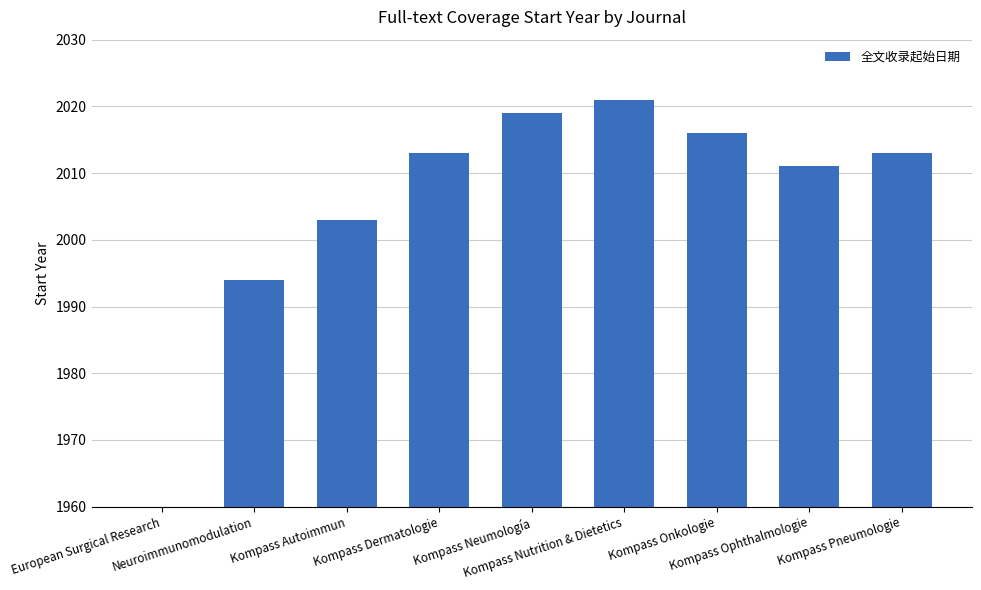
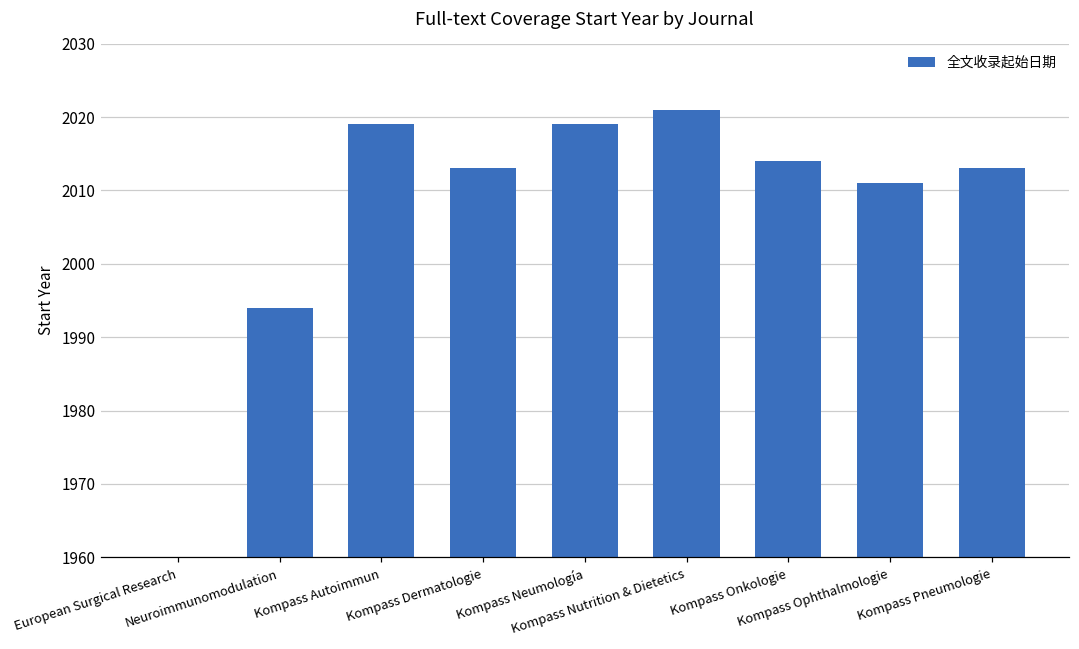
  {
    "Neuroimmunomodulation": 1994,
-   "Kompass Autoimmun": 2003,
+   "Kompass Autoimmun": 2019,
    "Kompass Dermatologie": 2013,
    "Kompass Neumología": 2019,
    "Kompass Nutrition & Dietetics": 2021,
-   "Kompass Onkologie": 2016,
+   "Kompass Onkologie": 2014,
    "Kompass Ophthalmologie": 2011,
    "Kompass Pneumologie": 2013
  }
